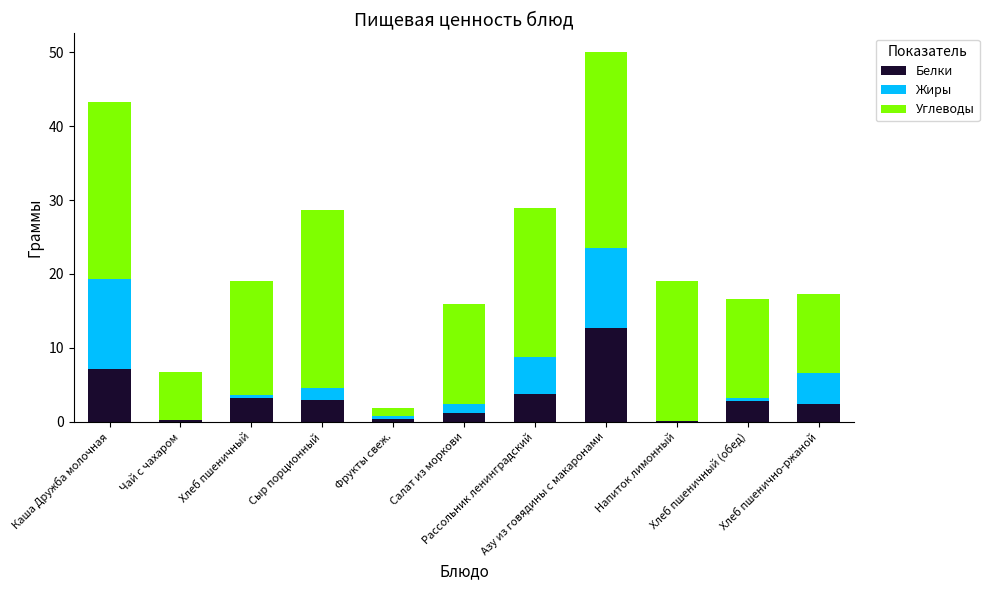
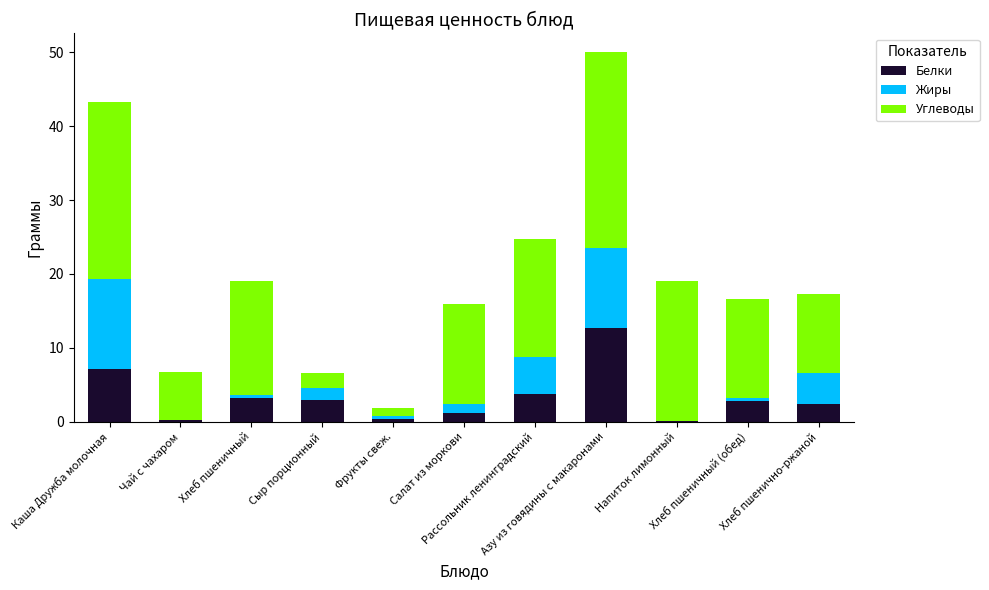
  {
    "Белки": {
      "Каша Дружба молочная": 7,
      "Хлеб пшеничный": 3,
      "Сыр порционный": 3,
      "Фрукты свеж.": 0,
      "Салат из моркови": 1,
      "Рассольник ленинградский": 4,
      "Азу из говядины с макаронами": 13,
      "Хлеб пшеничный (обед)": 3,
      "Хлеб пшенично-ржаной": 2
    },
    "Жиры": {
      "Каша Дружба молочная": 12,
      "Чай с чахаром": 0,
      "Хлеб пшеничный": 0,
      "Сыр порционный": 2,
      "Фрукты свеж.": 0,
      "Салат из моркови": 1,
      "Рассольник ленинградский": 5,
      "Азу из говядины с макаронами": 11,
      "Хлеб пшеничный (обед)": 0,
      "Хлеб пшенично-ржаной": 4
    },
    "Углеводы": {
      "Каша Дружба молочная": 24,
      "Чай с чахаром": 7,
      "Хлеб пшеничный": 15,
-     "Сыр порционный": 24,
+     "Сыр порционный": 2,
      "Фрукты свеж.": 1,
      "Салат из моркови": 14,
-     "Рассольник ленинградский": 20,
+     "Рассольник ленинградский": 16,
      "Азу из говядины с макаронами": 27,
      "Напиток лимонный": 19,
      "Хлеб пшеничный (обед)": 13,
      "Хлеб пшенично-ржаной": 11
    }
  }
